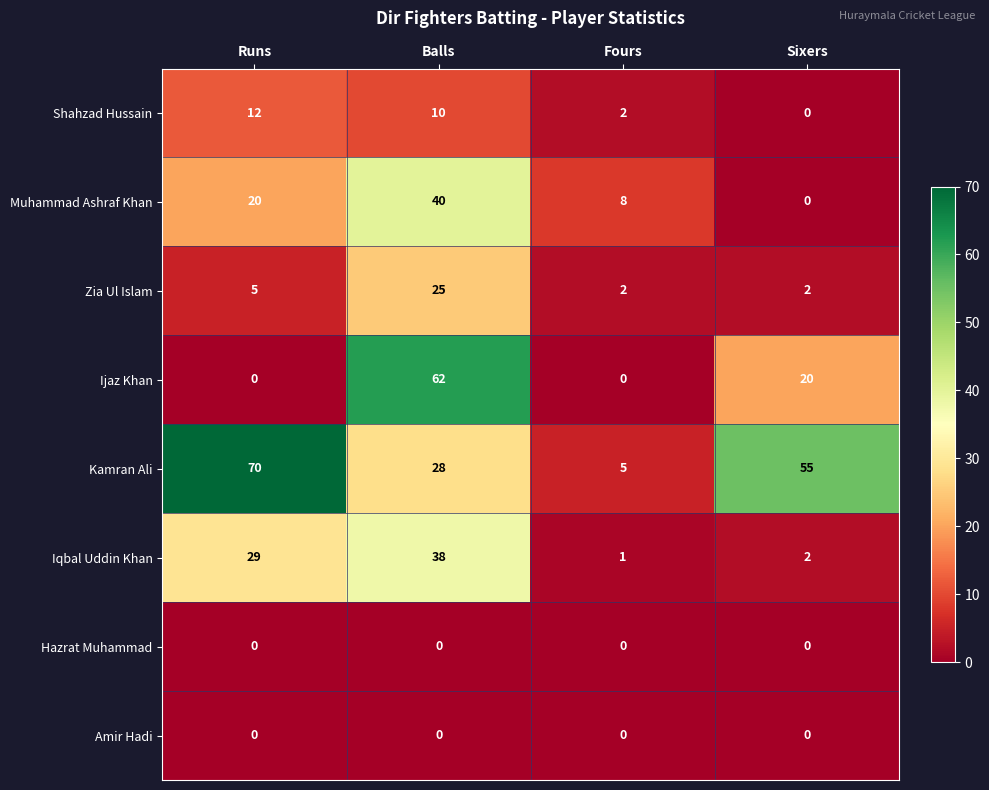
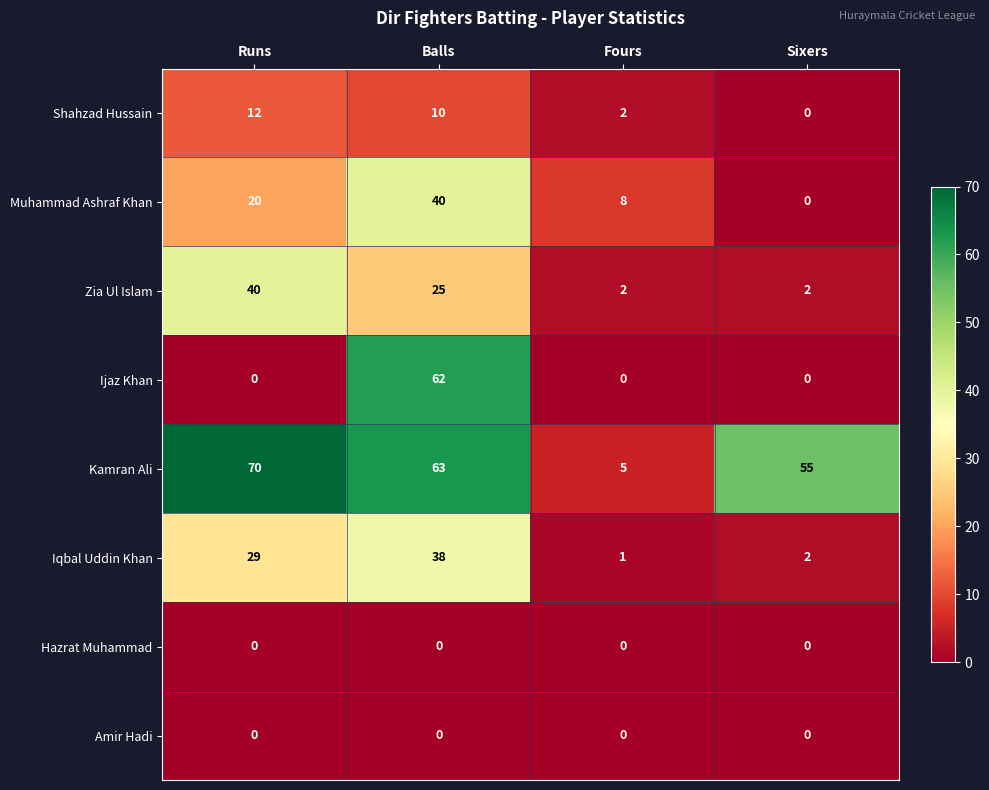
  {
    "Shahzad Hussain": {
      "Runs": 12,
      "Balls": 10,
      "Fours": 2,
      "Sixers": 0
    },
    "Muhammad Ashraf Khan": {
      "Runs": 20,
      "Balls": 40,
      "Fours": 8,
      "Sixers": 0
    },
    "Zia Ul Islam": {
-     "Runs": 5,
+     "Runs": 40,
      "Balls": 25,
      "Fours": 2,
      "Sixers": 2
    },
    "Ijaz Khan": {
      "Runs": 0,
      "Balls": 62,
      "Fours": 0,
-     "Sixers": 20
+     "Sixers": 0
    },
    "Kamran Ali": {
      "Runs": 70,
-     "Balls": 28,
+     "Balls": 63,
      "Fours": 5,
      "Sixers": 55
    },
    "Iqbal Uddin Khan": {
      "Runs": 29,
      "Balls": 38,
      "Fours": 1,
      "Sixers": 2
    },
    "Hazrat Muhammad": {
      "Runs": 0,
      "Balls": 0,
      "Fours": 0,
      "Sixers": 0
    },
    "Amir Hadi": {
      "Runs": 0,
      "Balls": 0,
      "Fours": 0,
      "Sixers": 0
    }
  }
